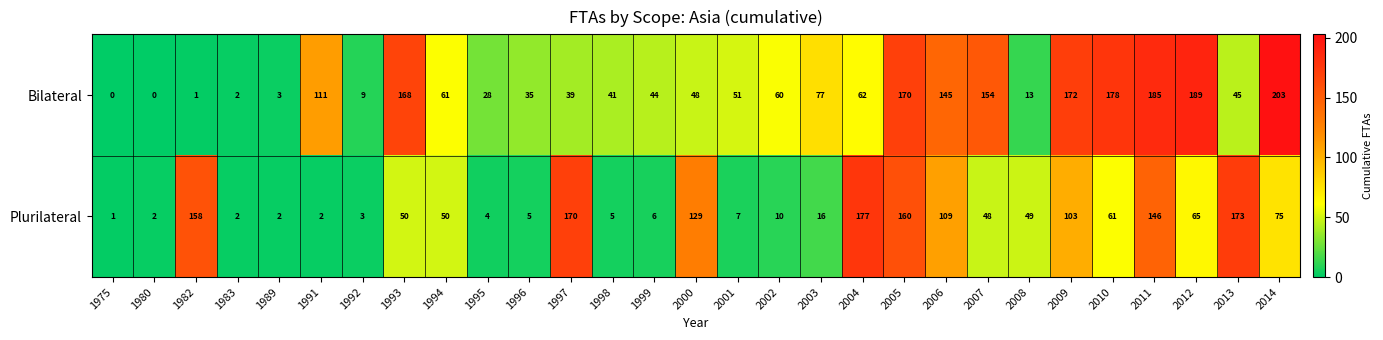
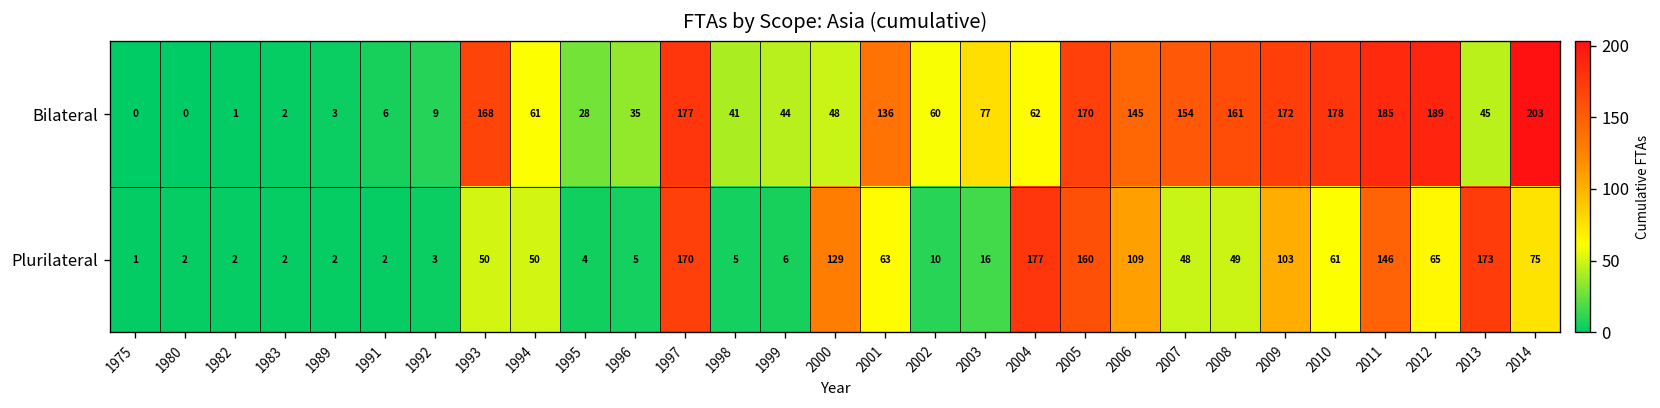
  {
    "Bilateral": {
      "1975": 0,
      "1980": 0,
      "1982": 1,
      "1983": 2,
      "1989": 3,
-     "1991": 111,
+     "1991": 6,
      "1992": 9,
      "1993": 168,
      "1994": 61,
      "1995": 28,
      "1996": 35,
-     "1997": 39,
+     "1997": 177,
      "1998": 41,
      "1999": 44,
      "2000": 48,
-     "2001": 51,
+     "2001": 136,
      "2002": 60,
      "2003": 77,
      "2004": 62,
      "2005": 170,
      "2006": 145,
      "2007": 154,
-     "2008": 13,
+     "2008": 161,
      "2009": 172,
      "2010": 178,
      "2011": 185,
      "2012": 189,
      "2013": 45,
      "2014": 203
    },
    "Plurilateral": {
      "1975": 1,
      "1980": 2,
-     "1982": 158,
+     "1982": 2,
      "1983": 2,
      "1989": 2,
      "1991": 2,
      "1992": 3,
      "1993": 50,
      "1994": 50,
      "1995": 4,
      "1996": 5,
      "1997": 170,
      "1998": 5,
      "1999": 6,
      "2000": 129,
-     "2001": 7,
+     "2001": 63,
      "2002": 10,
      "2003": 16,
      "2004": 177,
      "2005": 160,
      "2006": 109,
      "2007": 48,
      "2008": 49,
      "2009": 103,
      "2010": 61,
      "2011": 146,
      "2012": 65,
      "2013": 173,
      "2014": 75
    }
  }
